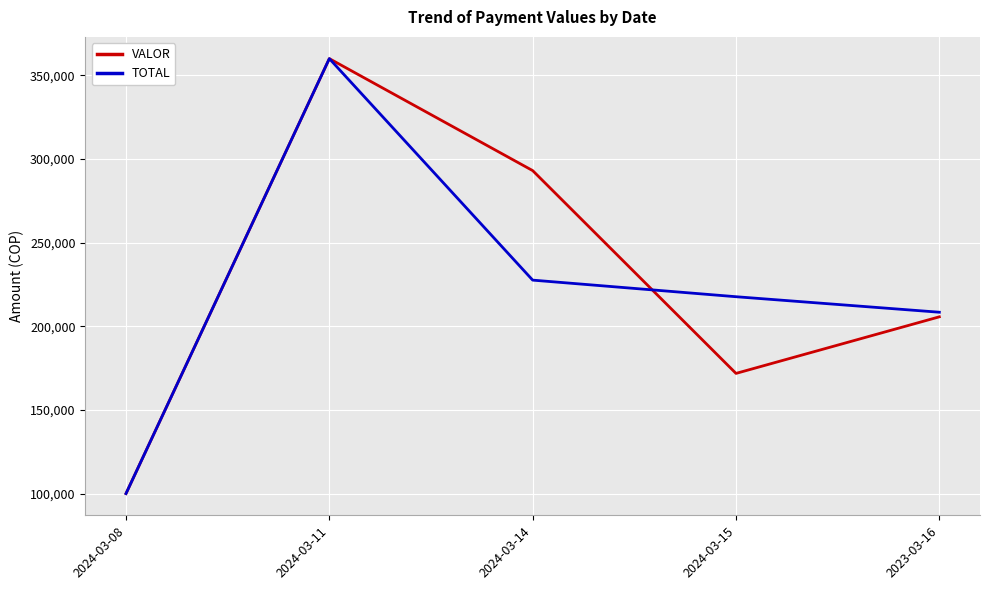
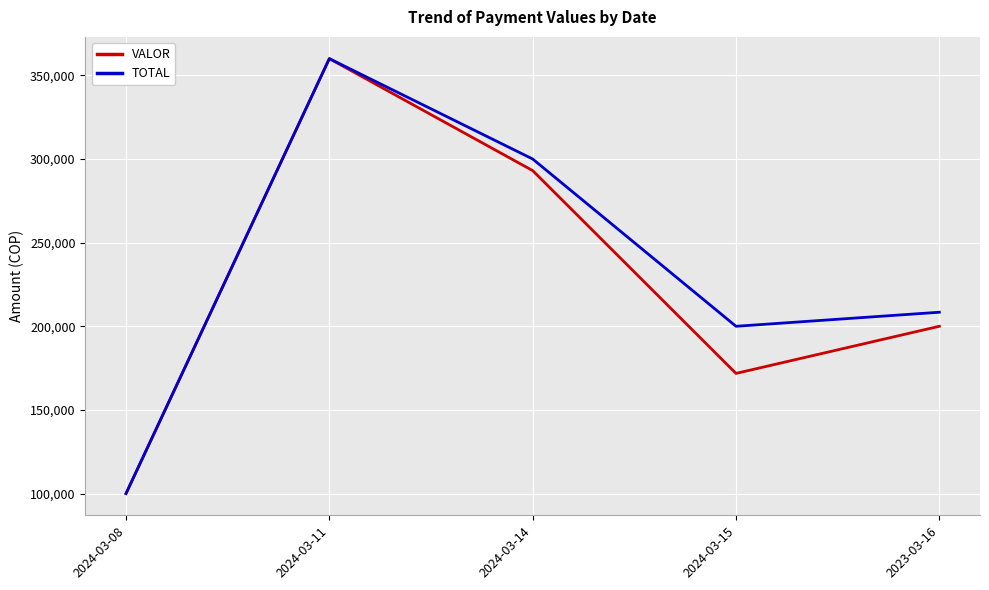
  {
    "VALOR": {
      "2024-03-14": "293,000",
      "2024-03-15": "172,000",
-     "2023-03-16": "206,000"
+     "2023-03-16": "200,000"
    },
    "TOTAL": {
-     "2024-03-14": "228,000",
-     "2024-03-15": "218,000",
+     "2024-03-14": "300,000",
+     "2024-03-15": "200,000",
      "2023-03-16": "208,000"
    }
  }
